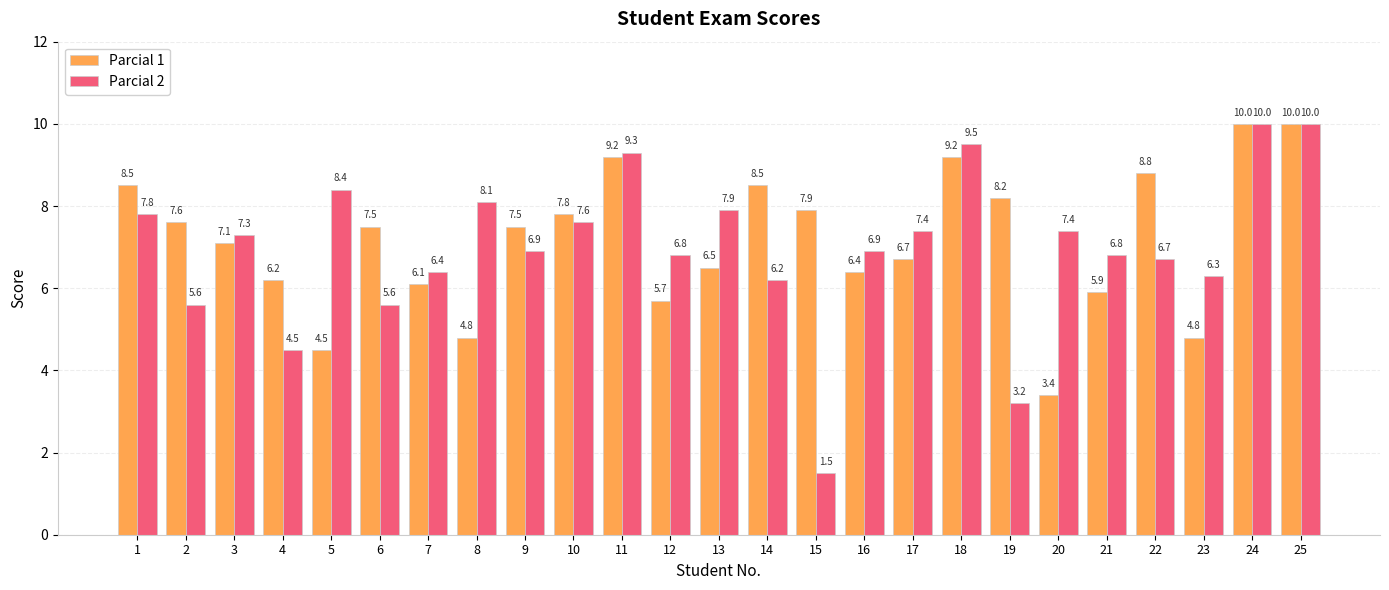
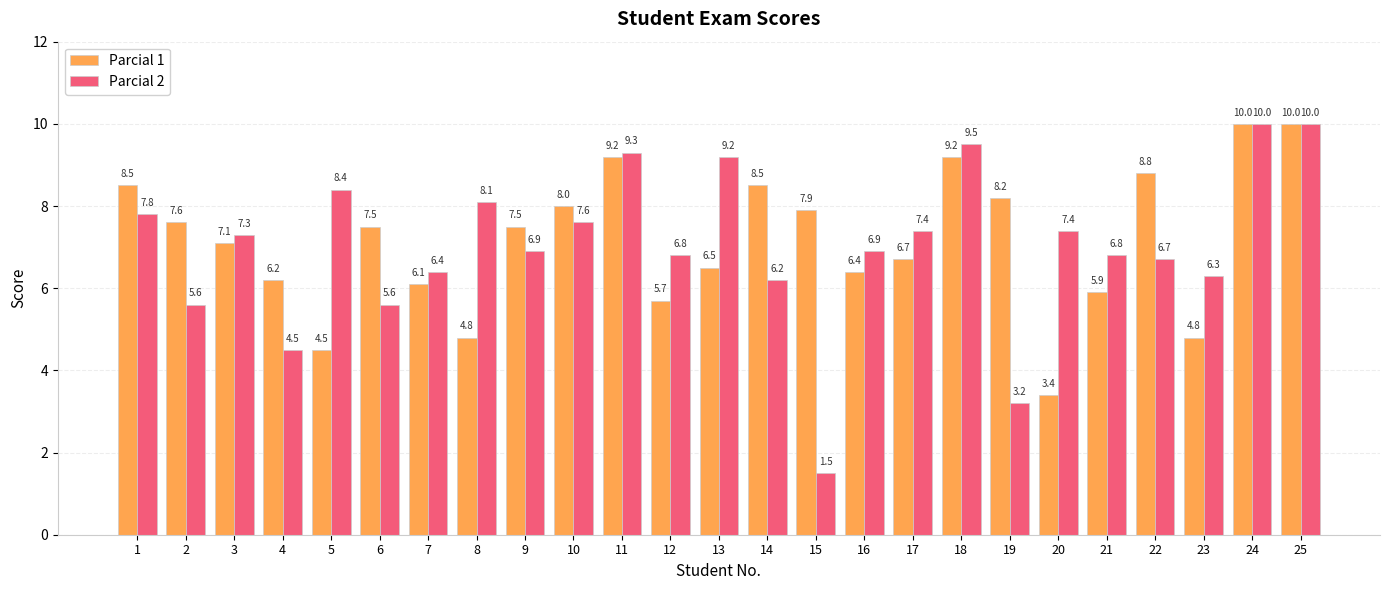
  {
    "Parcial 1": {
      "1": 8.5,
      "2": 7.6,
      "3": 7.1,
      "4": 6.2,
      "5": 4.5,
      "6": 7.5,
      "7": 6.1,
      "8": 4.8,
      "9": 7.5,
-     "10": 7.8,
+     "10": 8.0,
      "11": 9.2,
      "12": 5.7,
      "13": 6.5,
      "14": 8.5,
      "15": 7.9,
      "16": 6.4,
      "17": 6.7,
      "18": 9.2,
      "19": 8.2,
      "20": 3.4,
      "21": 5.9,
      "22": 8.8,
      "23": 4.8,
      "24": 10.0,
      "25": 10.0
    },
    "Parcial 2": {
      "1": 7.8,
      "2": 5.6,
      "3": 7.3,
      "4": 4.5,
      "5": 8.4,
      "6": 5.6,
      "7": 6.4,
      "8": 8.1,
      "9": 6.9,
      "10": 7.6,
      "11": 9.3,
      "12": 6.8,
-     "13": 7.9,
+     "13": 9.2,
      "14": 6.2,
      "15": 1.5,
      "16": 6.9,
      "17": 7.4,
      "18": 9.5,
      "19": 3.2,
      "20": 7.4,
      "21": 6.8,
      "22": 6.7,
      "23": 6.3,
      "24": 10.0,
      "25": 10.0
    }
  }
